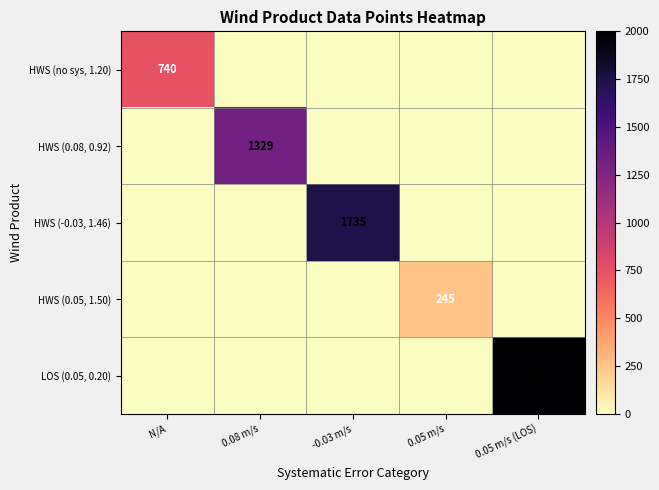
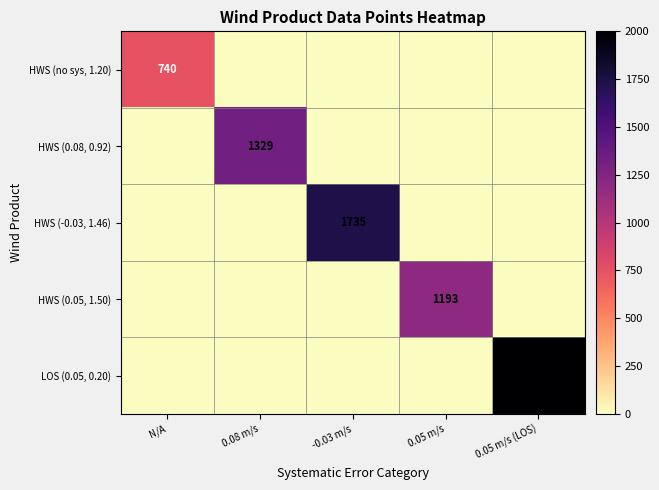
  {
    "HWS (no sys, 1.20)": {
      "N/A": 740
    },
    "HWS (0.08, 0.92)": {
      "0.08 m/s": 1329
    },
    "HWS (-0.03, 1.46)": {
      "-0.03 m/s": 1735
    },
    "HWS (0.05, 1.50)": {
-     "0.05 m/s": 245
+     "0.05 m/s": 1193
    }
  }
